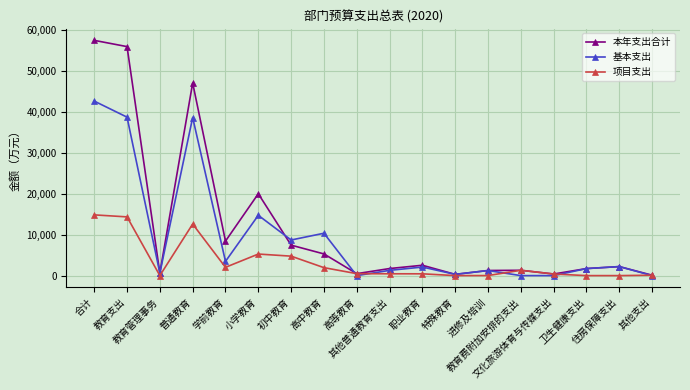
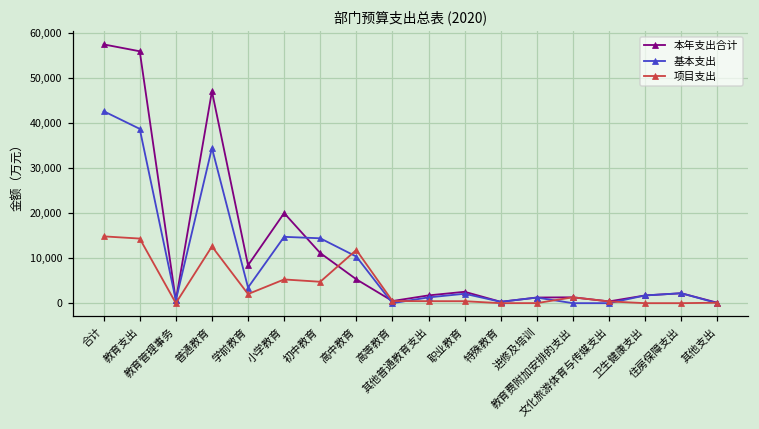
  {
    "本年支出合计": {
      "合计": "57,000",
      "教育支出": "56,000",
      "普通教育": "47,000",
      "学前教育": "8,000",
      "小学教育": "20,000",
-     "初中教育": "7,000",
+     "初中教育": "11,000",
      "高中教育": "5,000"
    },
    "基本支出": {
      "合计": "43,000",
      "教育支出": "39,000",
-     "普通教育": "39,000",
+     "普通教育": "34,000",
      "学前教育": "3,000",
      "小学教育": "15,000",
-     "初中教育": "9,000",
+     "初中教育": "14,000",
      "高中教育": "10,000",
      "教育费附加安排的支出": "0"
    },
    "项目支出": {
      "合计": "15,000",
      "教育支出": "14,000",
      "普通教育": "13,000",
      "学前教育": "2,000",
      "小学教育": "5,000",
      "初中教育": "5,000",
-     "高中教育": "2,000",
+     "高中教育": "12,000",
      "其他普通教育支出": "0",
      "职业教育": "0",
      "进修及培训": "0",
      "卫生健康支出": "0",
      "住房保障支出": "0"
    }
  }
